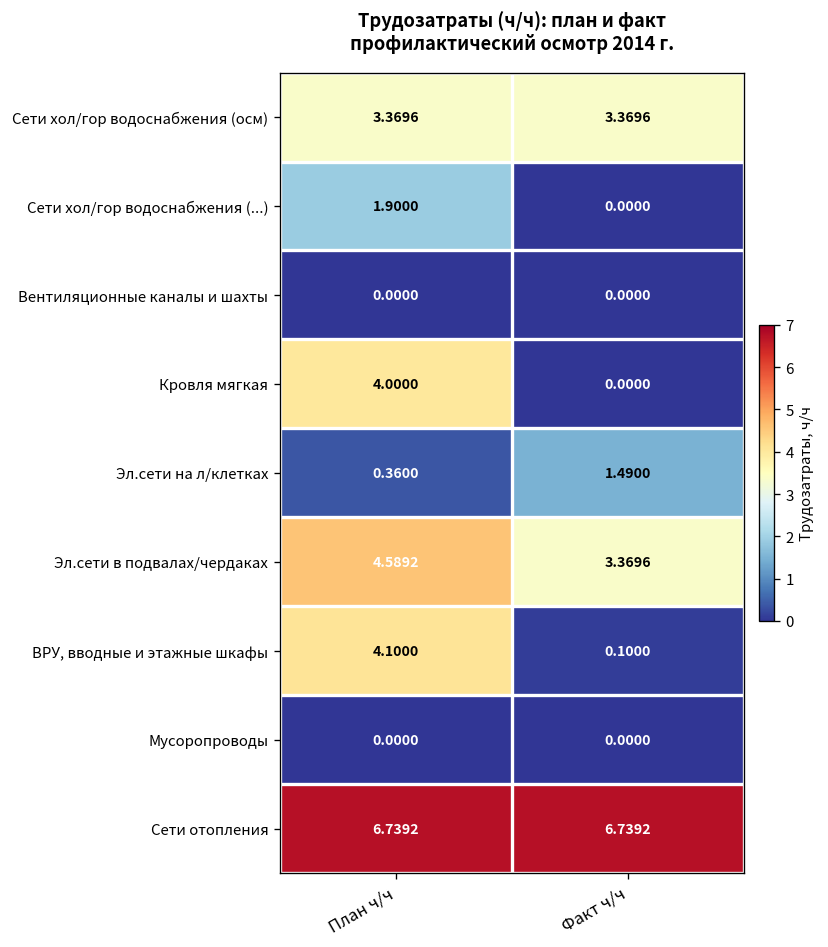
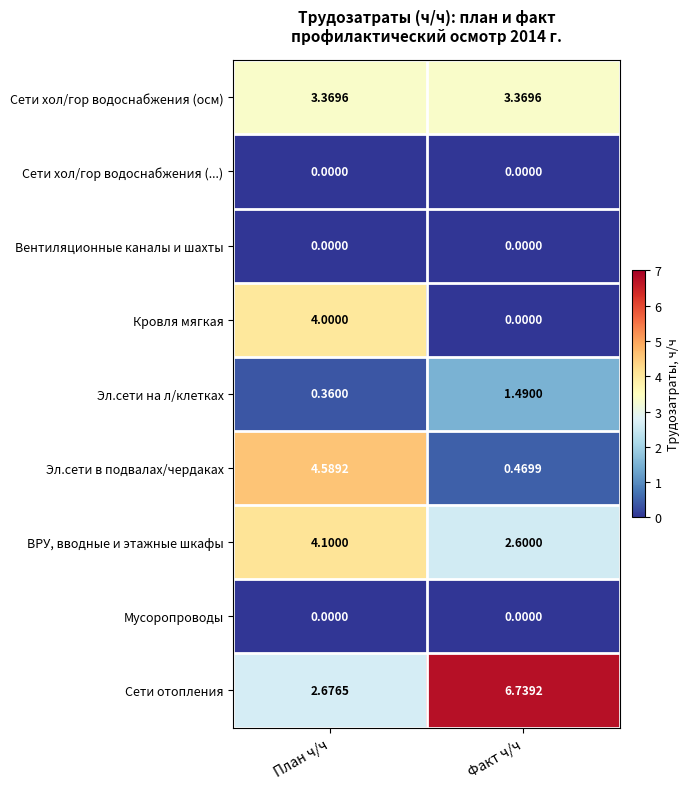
  {
    "Сети хол/гор водоснабжения (осм)": {
      "План ч/ч": 3.3696,
      "Факт ч/ч": 3.3696
    },
    "Сети хол/гор водоснабжения (...)": {
-     "План ч/ч": 1.9000,
+     "План ч/ч": 0.0000,
      "Факт ч/ч": 0.0000
    },
    "Вентиляционные каналы и шахты": {
      "План ч/ч": 0.0000,
      "Факт ч/ч": 0.0000
    },
    "Кровля мягкая": {
      "План ч/ч": 4.0000,
      "Факт ч/ч": 0.0000
    },
    "Эл.сети на л/клетках": {
      "План ч/ч": 0.3600,
      "Факт ч/ч": 1.4900
    },
    "Эл.сети в подвалах/чердаках": {
      "План ч/ч": 4.5892,
-     "Факт ч/ч": 3.3696
+     "Факт ч/ч": 0.4699
    },
    "ВРУ, вводные и этажные шкафы": {
      "План ч/ч": 4.1000,
-     "Факт ч/ч": 0.1000
+     "Факт ч/ч": 2.6000
    },
    "Мусоропроводы": {
      "План ч/ч": 0.0000,
      "Факт ч/ч": 0.0000
    },
    "Сети отопления": {
-     "План ч/ч": 6.7392,
+     "План ч/ч": 2.6765,
      "Факт ч/ч": 6.7392
    }
  }
